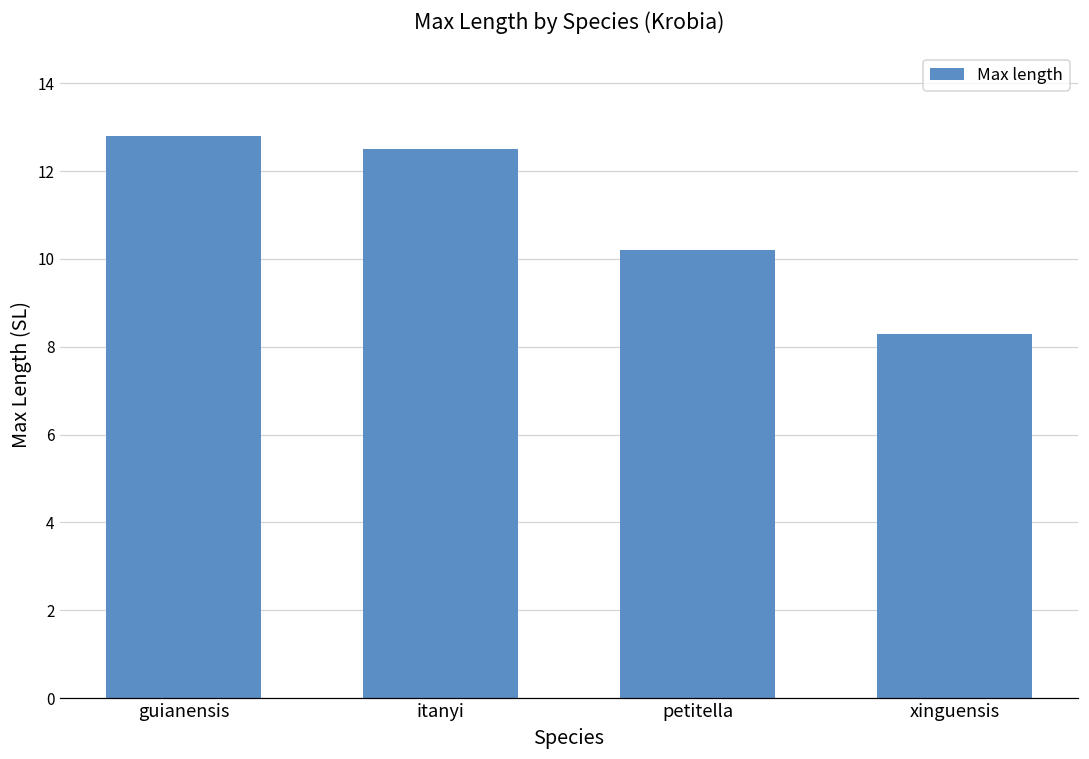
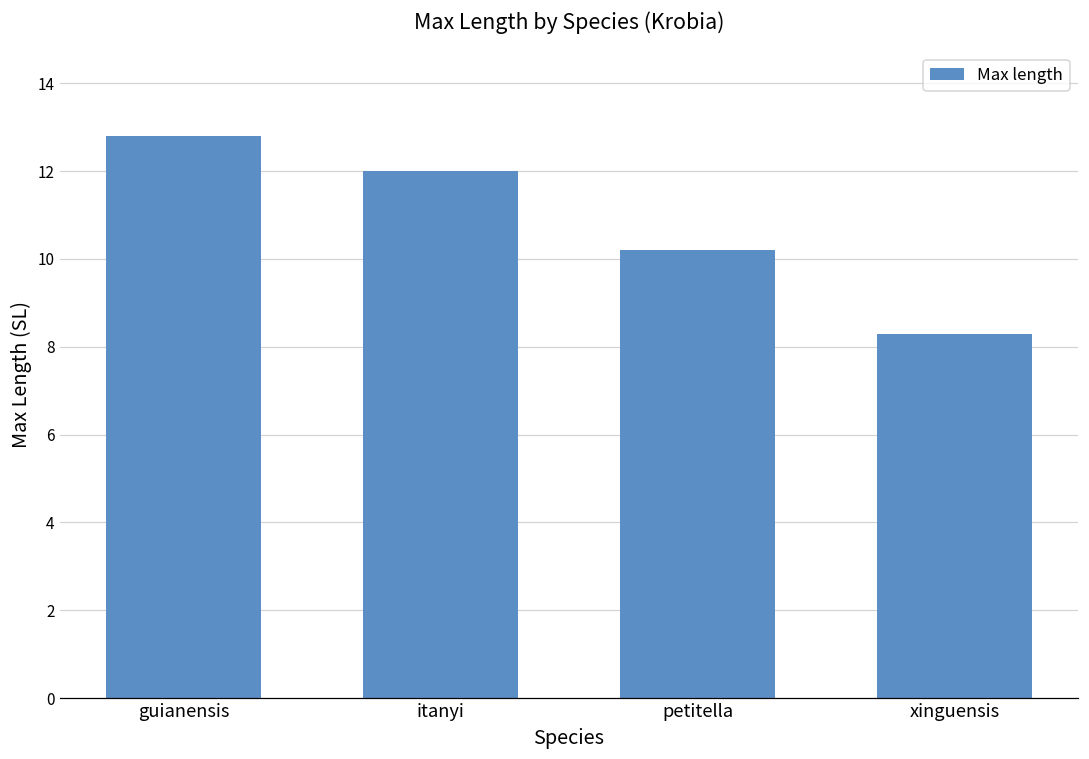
  {
    "guianensis": 12.8,
-   "itanyi": 12.5,
+   "itanyi": 12.0,
    "petitella": 10.2,
    "xinguensis": 8.3
  }
